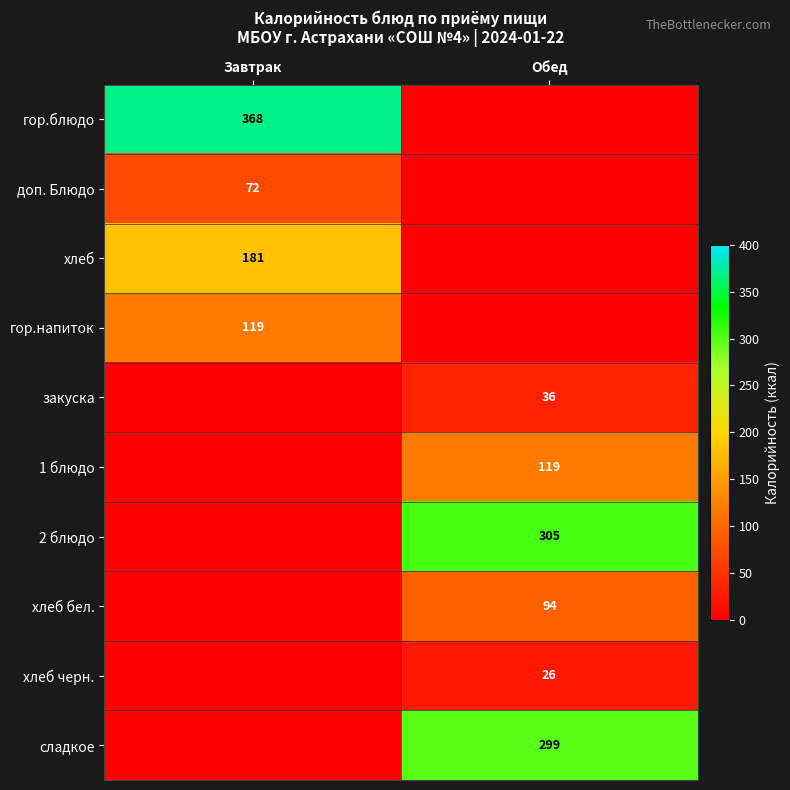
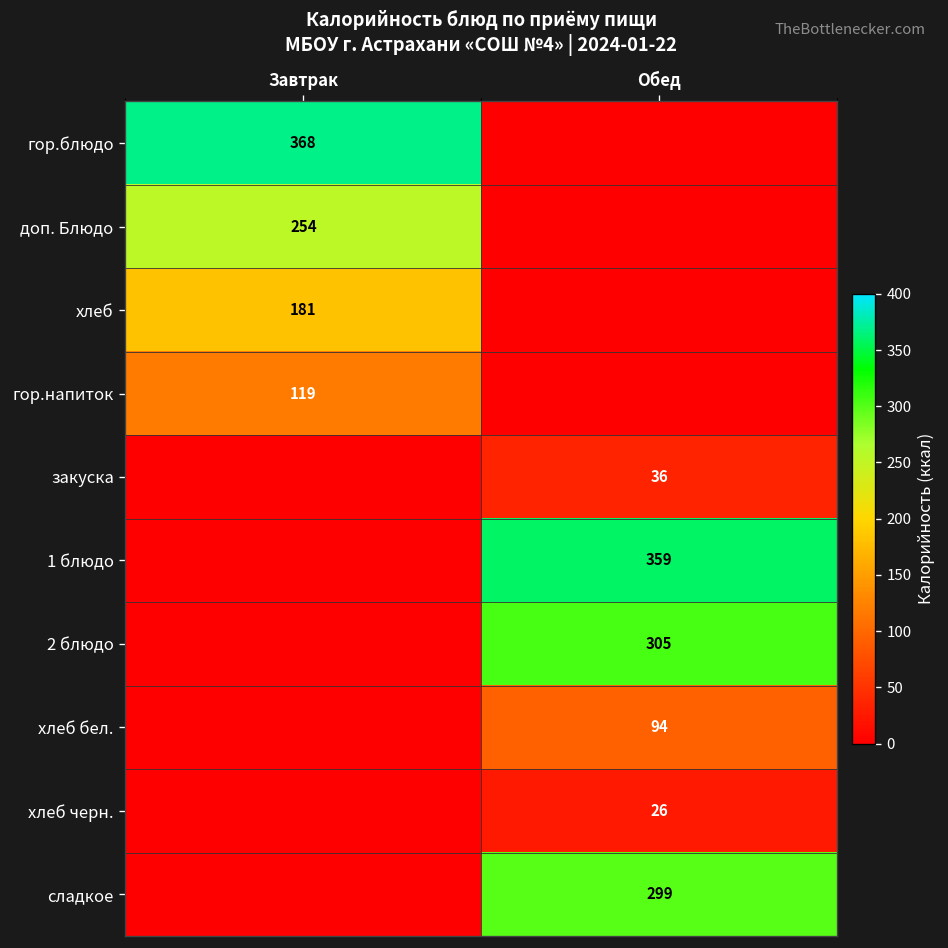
  {
    "гор.блюдо": {
      "Завтрак": 368
    },
    "доп. Блюдо": {
-     "Завтрак": 72
+     "Завтрак": 254
    },
    "хлеб": {
      "Завтрак": 181
    },
    "гор.напиток": {
      "Завтрак": 119
    },
    "закуска": {
      "Обед": 36
    },
    "1 блюдо": {
-     "Обед": 119
+     "Обед": 359
    },
    "2 блюдо": {
      "Обед": 305
    },
    "хлеб бел.": {
      "Обед": 94
    },
    "хлеб черн.": {
      "Обед": 26
    },
    "сладкое": {
      "Обед": 299
    }
  }
